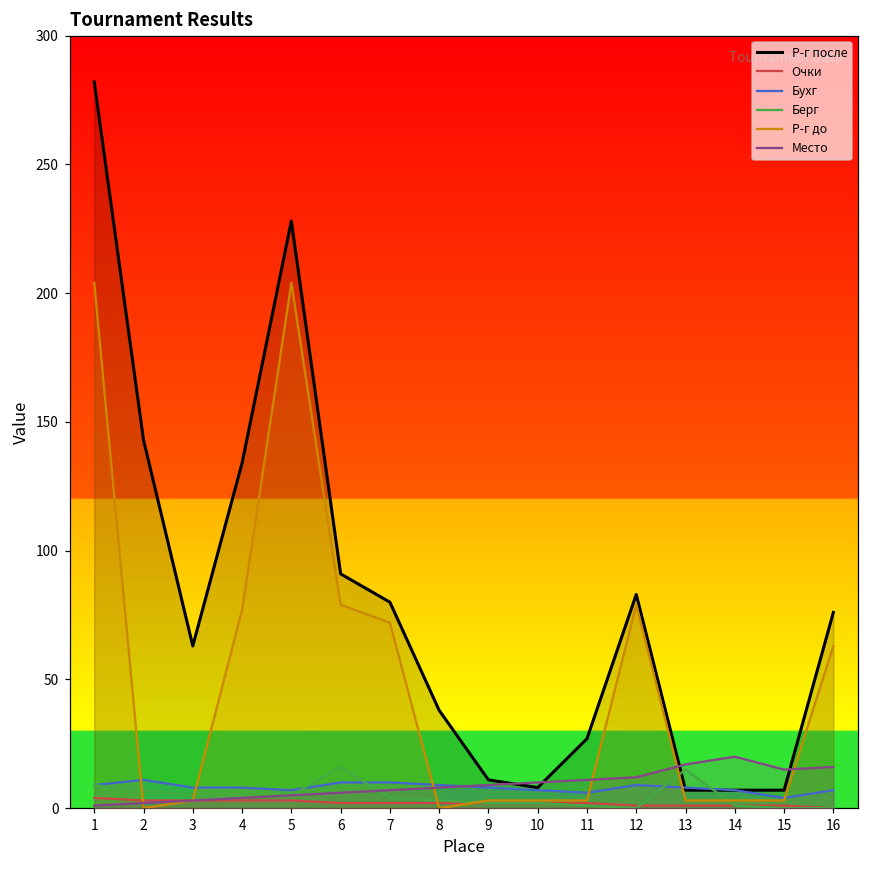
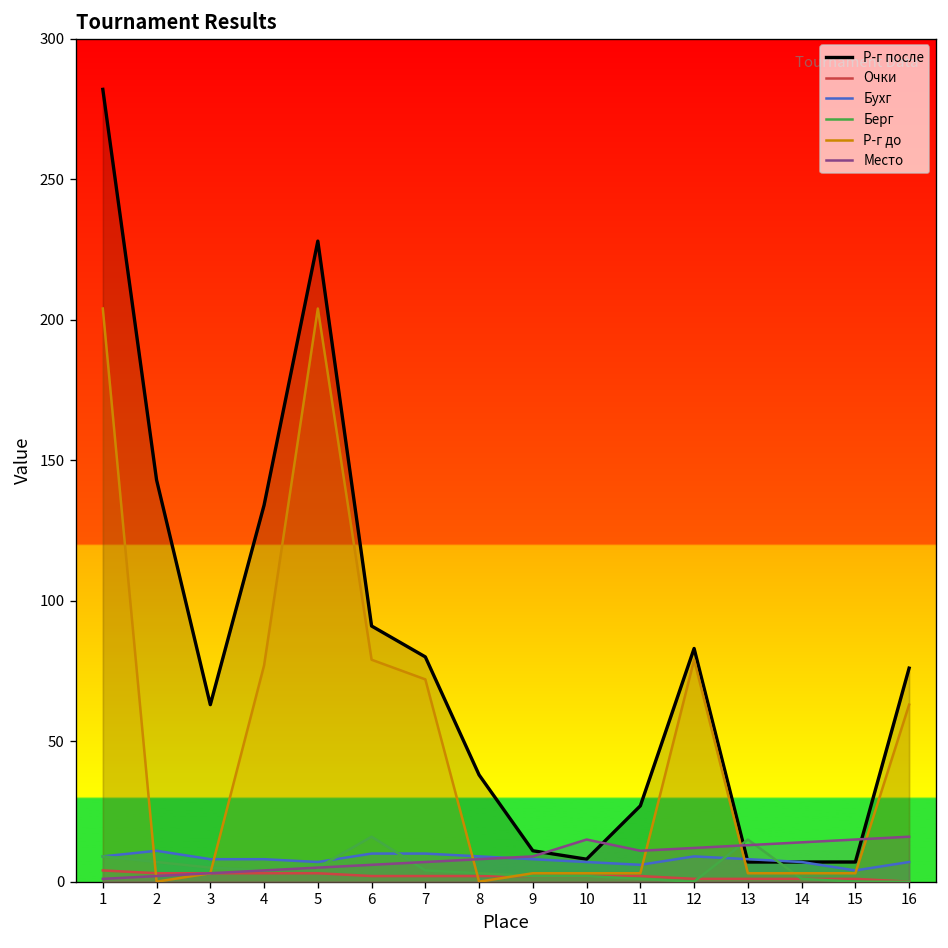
  {
    "Р-г после": {
      "1": 282,
      "2": 143,
      "3": 63,
      "4": 134,
      "5": 228,
      "6": 91,
      "7": 80,
      "8": 38,
      "9": 11,
      "11": 27,
      "12": 83,
      "15": 7,
      "16": 76
    },
    "Очки": {
      "1": 4,
      "5": 3,
      "6": 2,
      "7": 2,
      "13": 1
    },
    "Бухг": {
      "2": 11,
      "3": 8,
      "4": 8,
      "5": 7,
      "6": 10,
      "7": 10,
      "11": 6,
      "12": 9,
      "16": 7
    },
    "Берг": {
      "2": 7,
      "3": 5,
      "6": 16,
      "7": 4,
      "13": 15
    },
    "Р-г до": {
      "1": 204,
      "2": 0,
      "4": 77,
      "5": 204,
      "6": 79,
      "7": 72,
      "8": 0,
      "12": 79,
      "13": 3,
      "14": 3,
      "16": 63
    },
    "Место": {
      "1": 1,
      "6": 6,
      "7": 7,
-     "10": 10,
+     "10": 15,
      "11": 11,
      "12": 12,
-     "13": 17,
-     "14": 20,
+     "13": 13,
+     "14": 14,
      "15": 15,
      "16": 16
    }
  }
